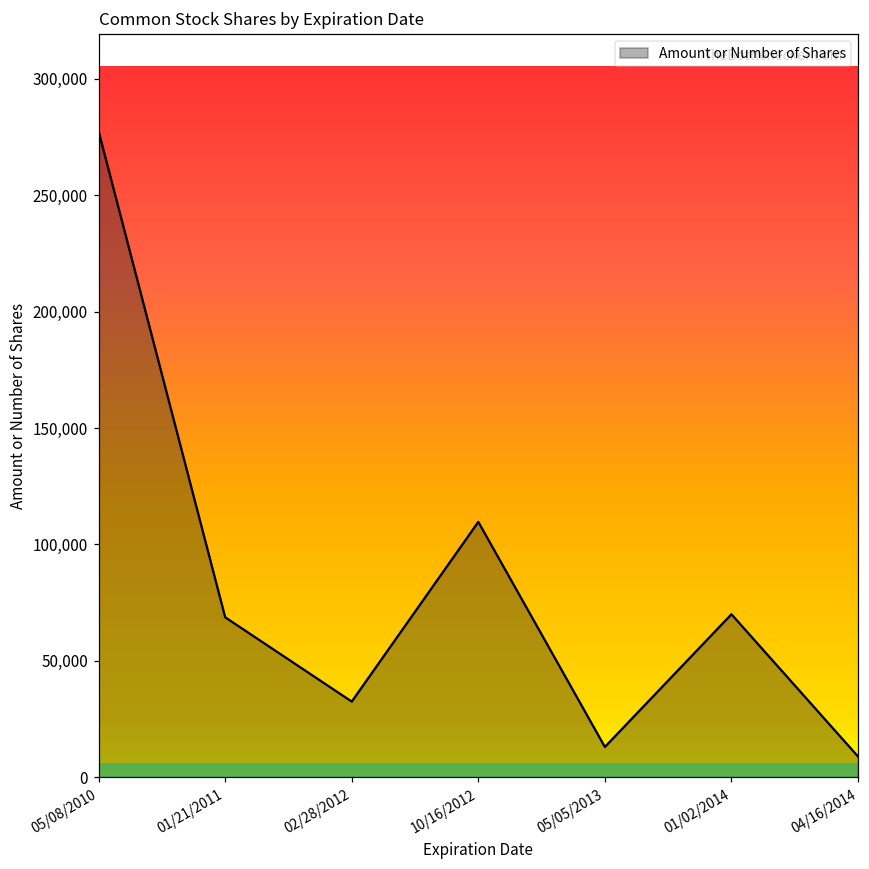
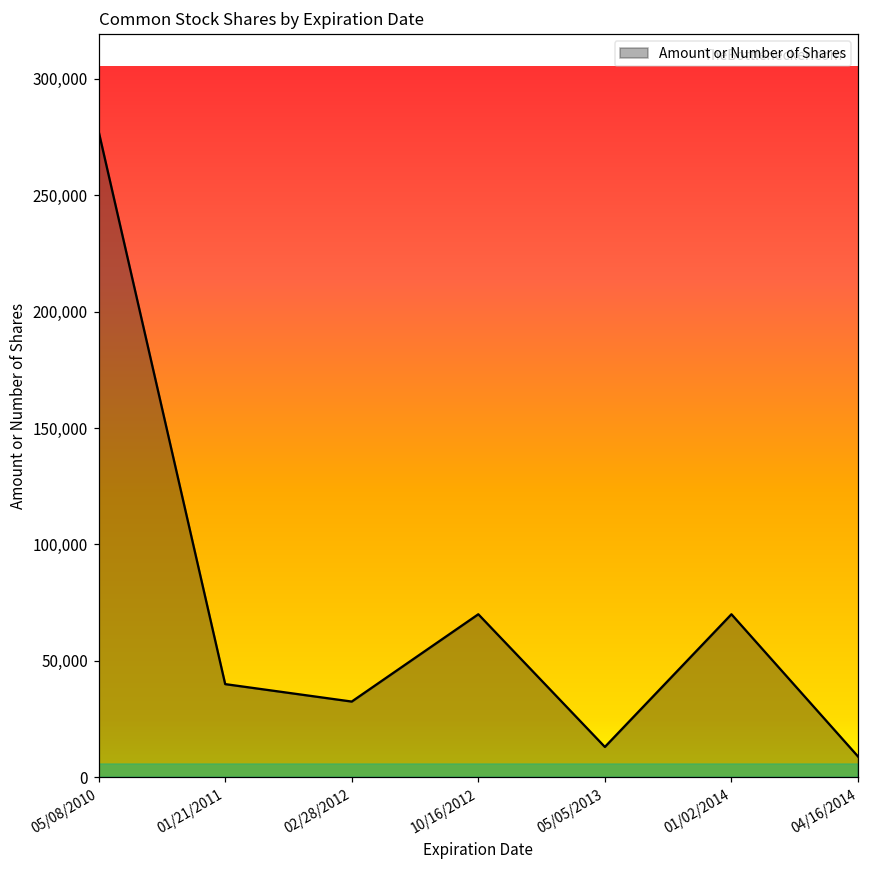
  {
    "05/08/2010": "277,000",
-   "01/21/2011": "69,000",
+   "01/21/2011": "40,000",
    "02/28/2012": "33,000",
-   "10/16/2012": "110,000",
+   "10/16/2012": "70,000",
    "05/05/2013": "13,000",
    "01/02/2014": "70,000",
    "04/16/2014": "9,000"
  }
